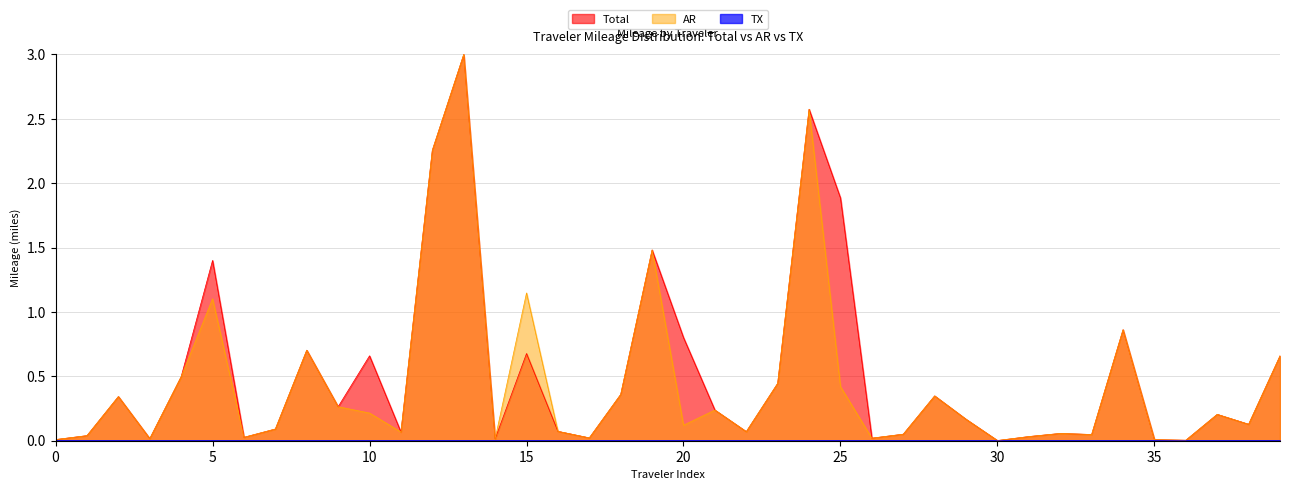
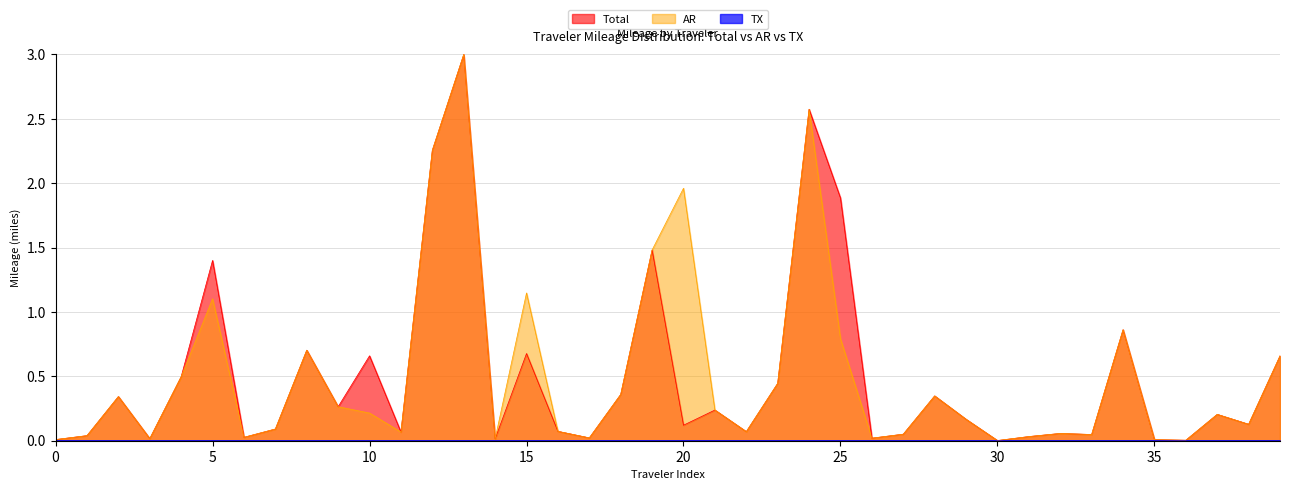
  {
    "Total": {
      "5": 1.40,
      "10": 0.66,
      "15": 0.68,
-     "20": 0.80,
+     "20": 0.12,
      "25": 1.89
    },
    "AR": {
      "5": 1.10,
      "10": 0.21,
      "15": 1.15,
-     "20": 0.12,
-     "25": 0.42
+     "20": 1.96,
+     "25": 0.79
    },
    "TX": {
      "5": 0.00,
      "10": 0.00,
      "15": 0.00,
      "20": 0.00,
      "25": 0.00
    }
  }
